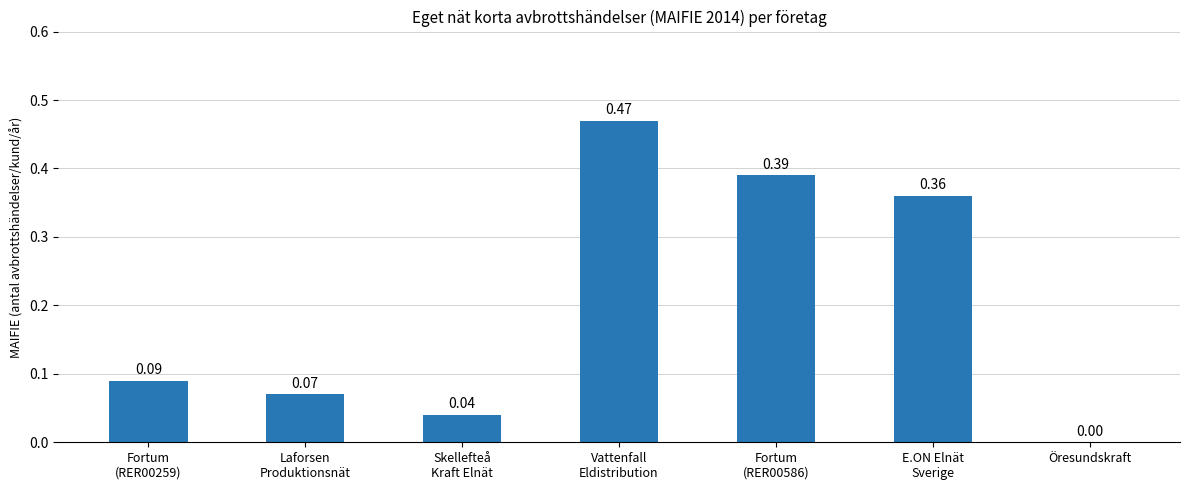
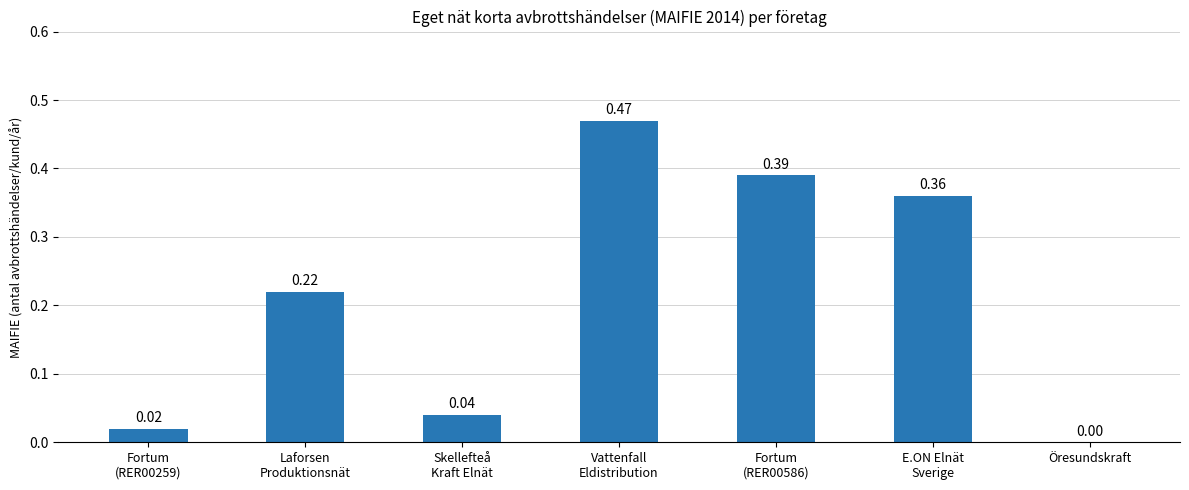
  {
-   "Fortum (RER00259)": 0.09,
-   "Laforsen Produktionsnät": 0.07,
+   "Fortum (RER00259)": 0.02,
+   "Laforsen Produktionsnät": 0.22,
    "Skellefteå Kraft Elnät": 0.04,
    "Vattenfall Eldistribution": 0.47,
    "Fortum (RER00586)": 0.39,
    "E.ON Elnät Sverige": 0.36,
    "Öresundskraft": 0.00
  }
